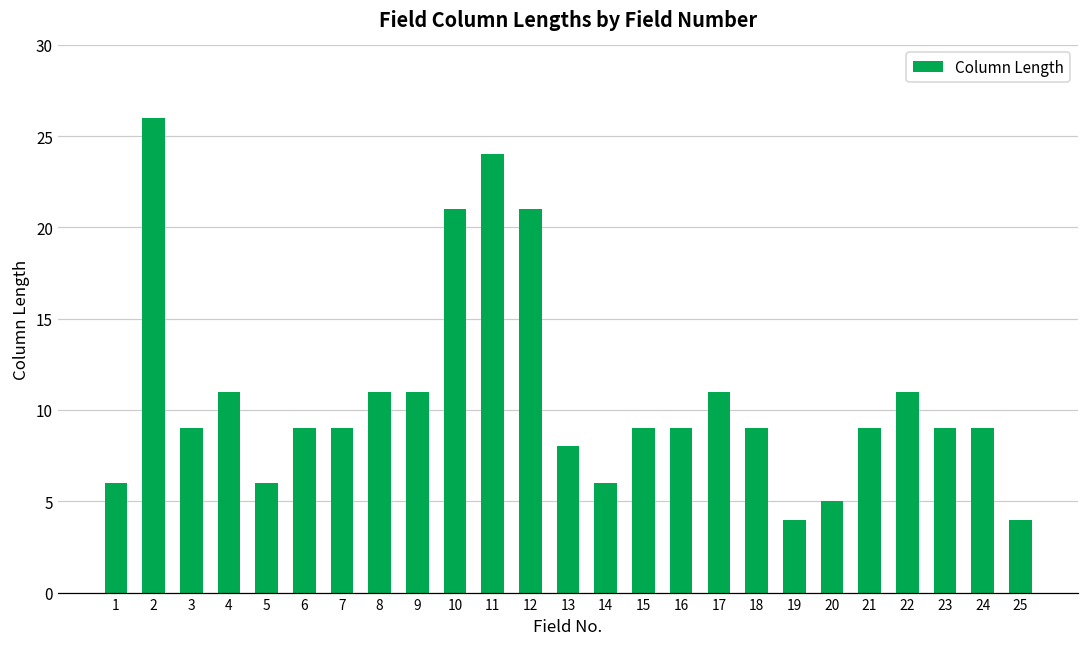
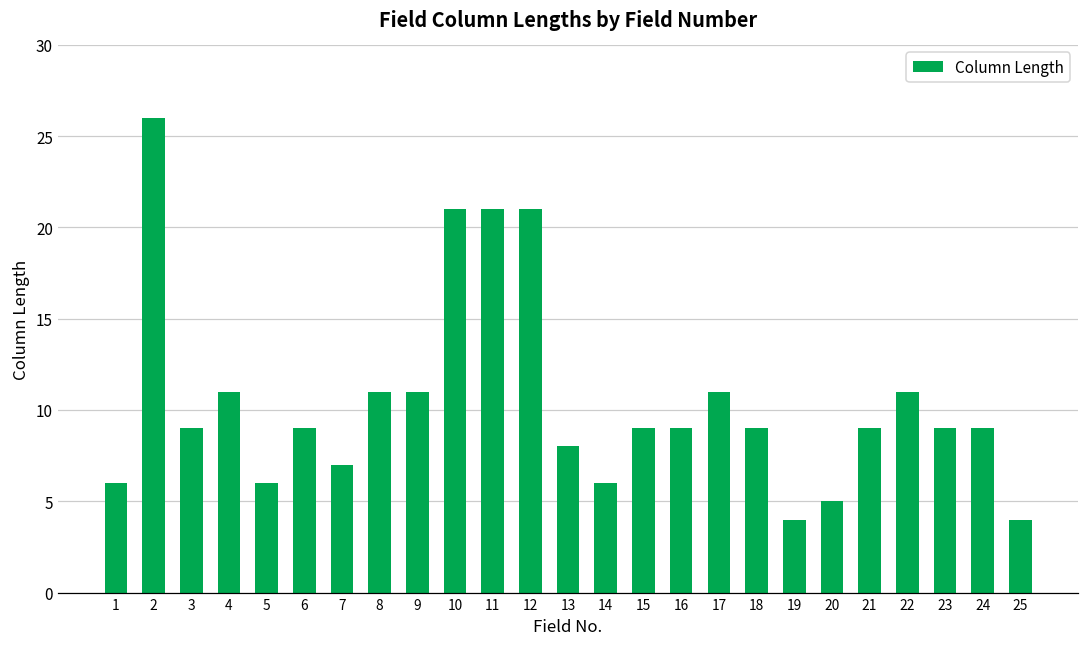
  {
    "1": 6,
    "2": 26,
    "3": 9,
    "4": 11,
    "5": 6,
    "6": 9,
-   "7": 9,
+   "7": 7,
    "8": 11,
    "9": 11,
    "10": 21,
-   "11": 24,
+   "11": 21,
    "12": 21,
    "13": 8,
    "14": 6,
    "15": 9,
    "16": 9,
    "17": 11,
    "18": 9,
    "19": 4,
    "20": 5,
    "21": 9,
    "22": 11,
    "23": 9,
    "24": 9,
    "25": 4
  }
